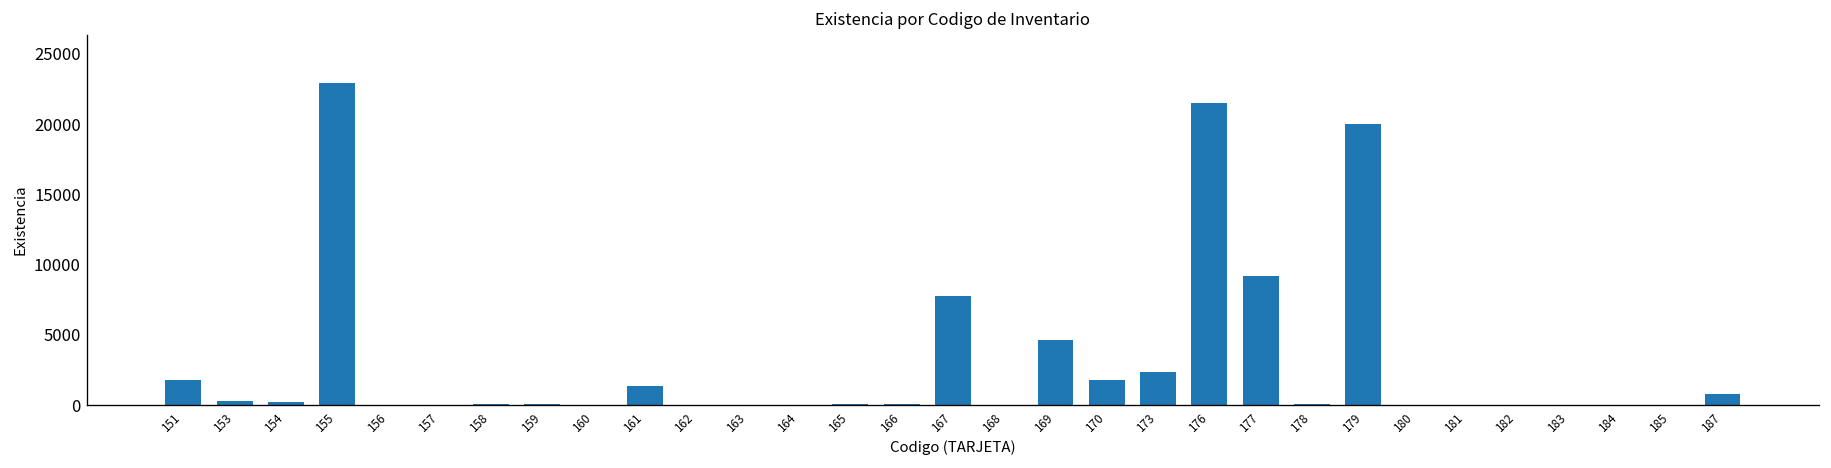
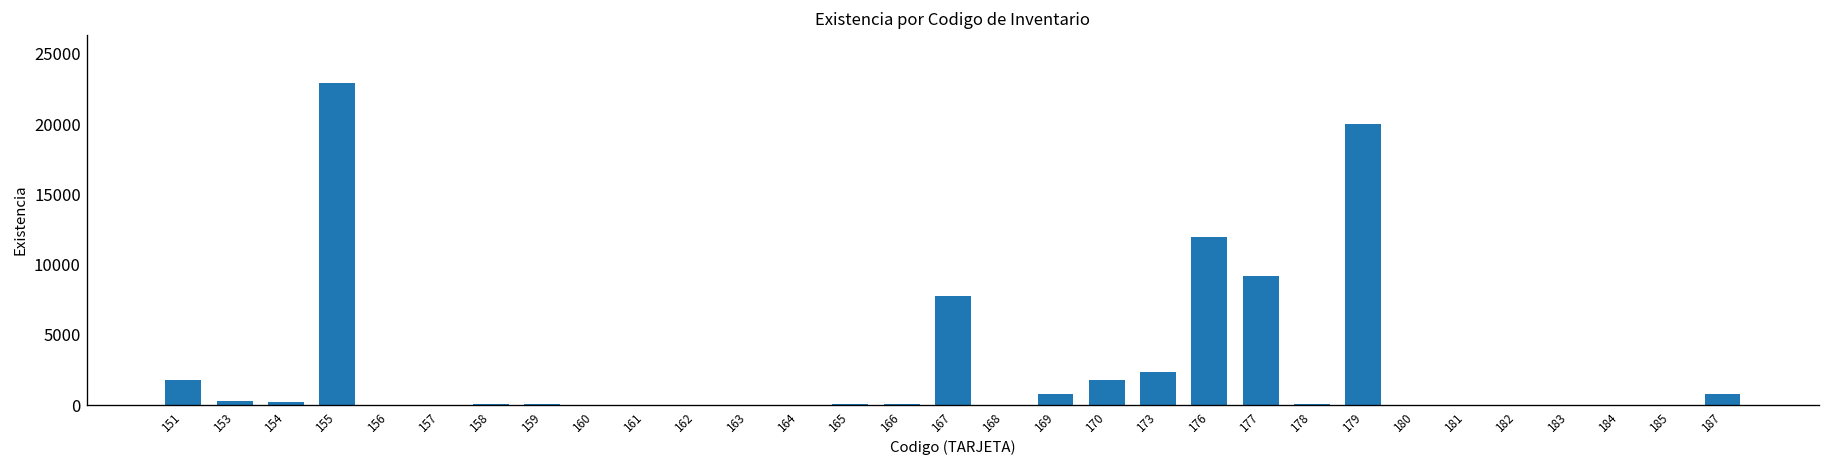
  {
    "151": 1800,
    "153": 300,
    "154": 200,
    "155": 22900,
-   "161": 1300,
+   "161": 0,
    "167": 7800,
-   "169": 4600,
+   "169": 800,
    "170": 1800,
    "173": 2300,
-   "176": 21500,
+   "176": 12000,
    "177": 9200,
    "179": 20000,
    "187": 800
  }
